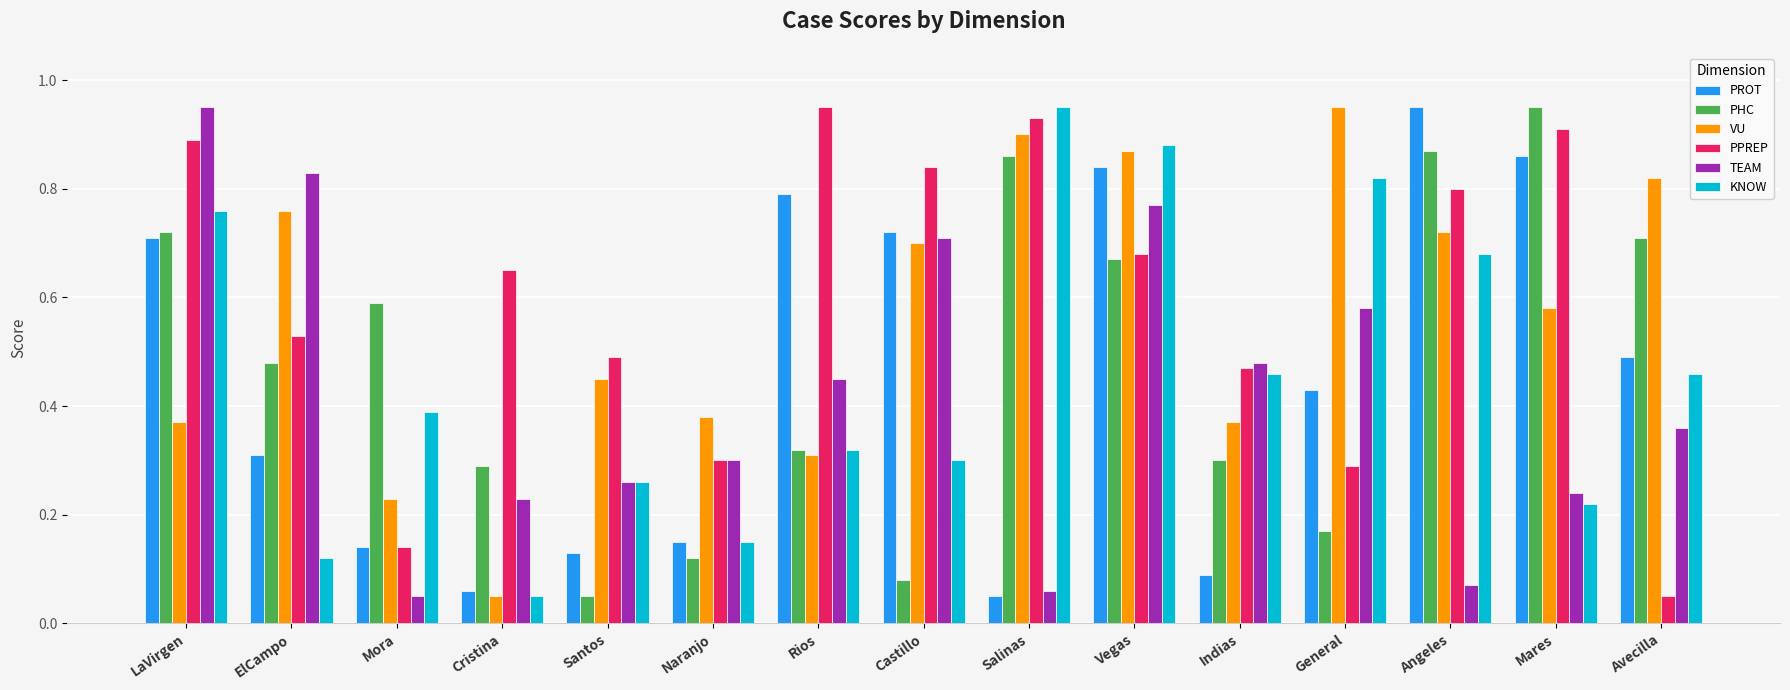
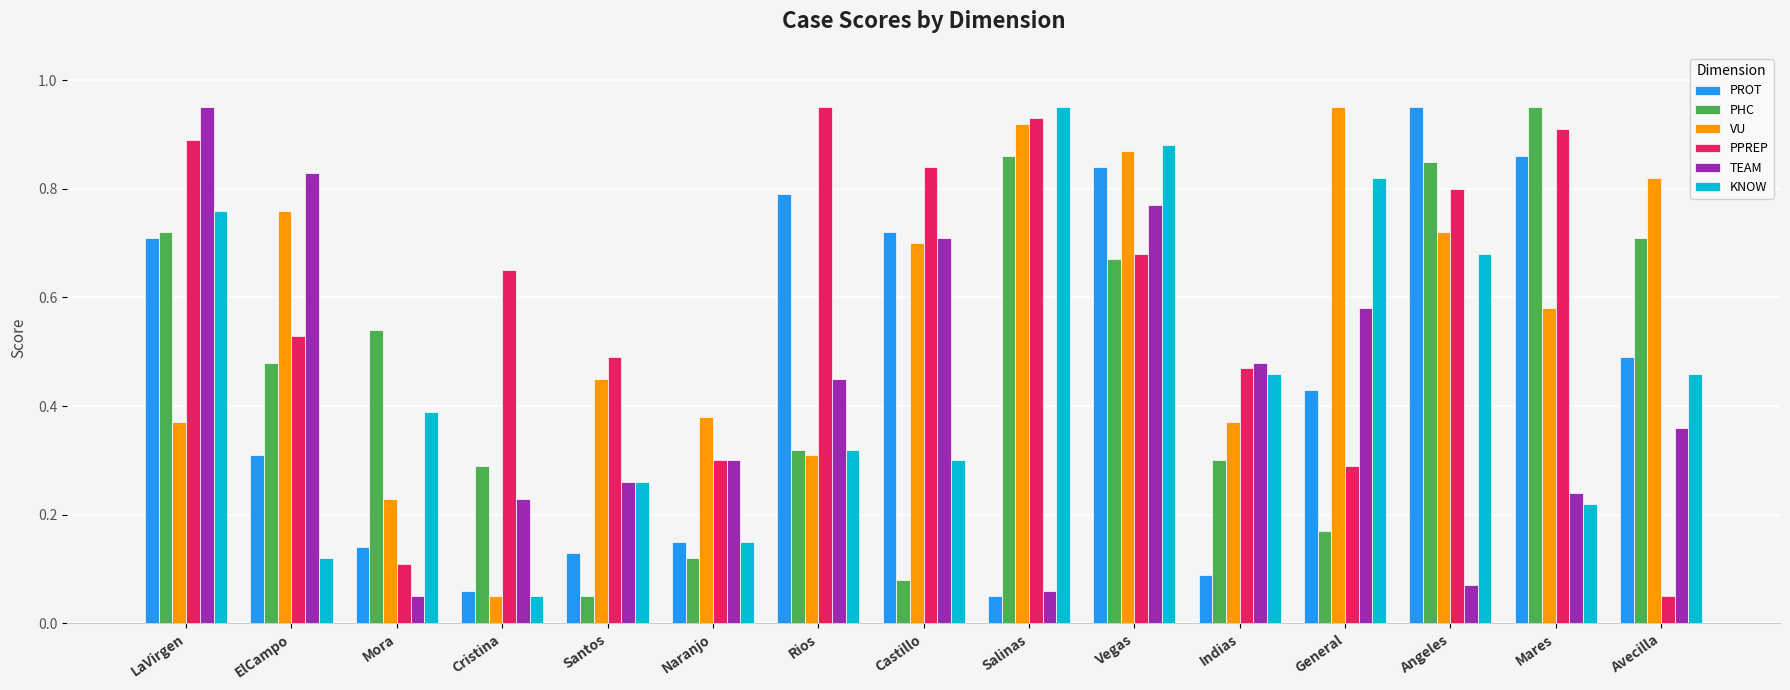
  {
    "PHC": {
      "LaVirgen": 0.72,
      "ElCampo": 0.48,
-     "Mora": 0.59,
+     "Mora": 0.54,
      "Cristina": 0.29,
      "Santos": 0.05,
      "Naranjo": 0.12,
      "Rios": 0.32,
      "Castillo": 0.08,
      "Salinas": 0.86,
      "Vegas": 0.67,
      "Indias": 0.30,
      "General": 0.17,
-     "Angeles": 0.87,
+     "Angeles": 0.85,
      "Mares": 0.95,
      "Avecilla": 0.71
    },
    "VU": {
      "LaVirgen": 0.37,
      "ElCampo": 0.76,
      "Mora": 0.23,
      "Cristina": 0.05,
      "Santos": 0.45,
      "Naranjo": 0.38,
      "Rios": 0.31,
      "Castillo": 0.70,
-     "Salinas": 0.90,
+     "Salinas": 0.92,
      "Vegas": 0.87,
      "Indias": 0.37,
      "General": 0.95,
      "Angeles": 0.72,
      "Mares": 0.58,
      "Avecilla": 0.82
    },
    "PPREP": {
      "LaVirgen": 0.89,
      "ElCampo": 0.53,
-     "Mora": 0.14,
+     "Mora": 0.11,
      "Cristina": 0.65,
      "Santos": 0.49,
      "Naranjo": 0.30,
      "Rios": 0.95,
      "Castillo": 0.84,
      "Salinas": 0.93,
      "Vegas": 0.68,
      "Indias": 0.47,
      "General": 0.29,
      "Angeles": 0.80,
      "Mares": 0.91,
      "Avecilla": 0.05
    },
    "TEAM": {
      "LaVirgen": 0.95,
      "ElCampo": 0.83,
      "Mora": 0.05,
      "Cristina": 0.23,
      "Santos": 0.26,
      "Naranjo": 0.30,
      "Rios": 0.45,
      "Castillo": 0.71,
      "Salinas": 0.06,
      "Vegas": 0.77,
      "Indias": 0.48,
      "General": 0.58,
      "Angeles": 0.07,
      "Mares": 0.24,
      "Avecilla": 0.36
    }
  }
